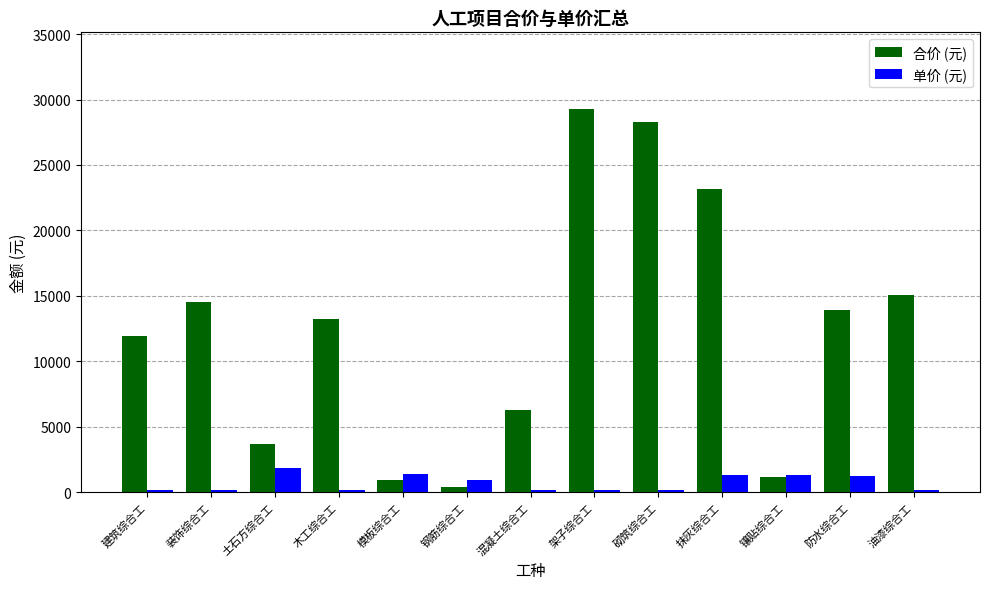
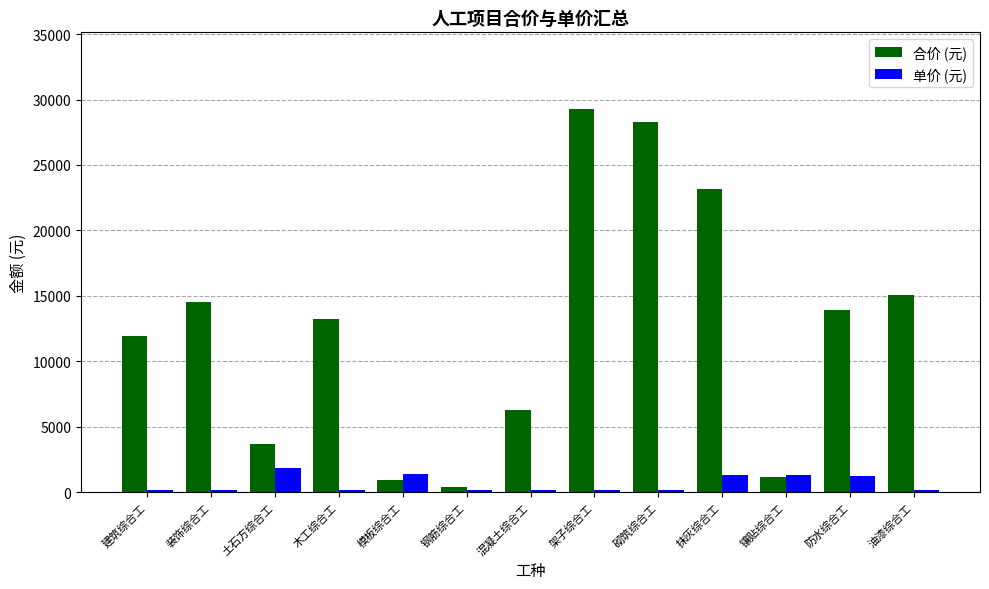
  {
    "合价 (元)": {
      "建筑综合工": 11900,
      "装饰综合工": 14600,
      "土石方综合工": 3700,
      "木工综合工": 13200,
      "模板综合工": 900,
      "钢筋综合工": 400,
      "混凝土综合工": 6300,
      "架子综合工": 29300,
      "砌筑综合工": 28300,
      "抹灰综合工": 23200,
      "镶贴综合工": 1100,
      "防水综合工": 13900,
      "油漆综合工": 15100
    },
    "单价 (元)": {
      "土石方综合工": 1800,
      "模板综合工": 1400,
-     "钢筋综合工": 1000,
+     "钢筋综合工": 100,
      "抹灰综合工": 1300,
      "镶贴综合工": 1300,
      "防水综合工": 1200
    }
  }
